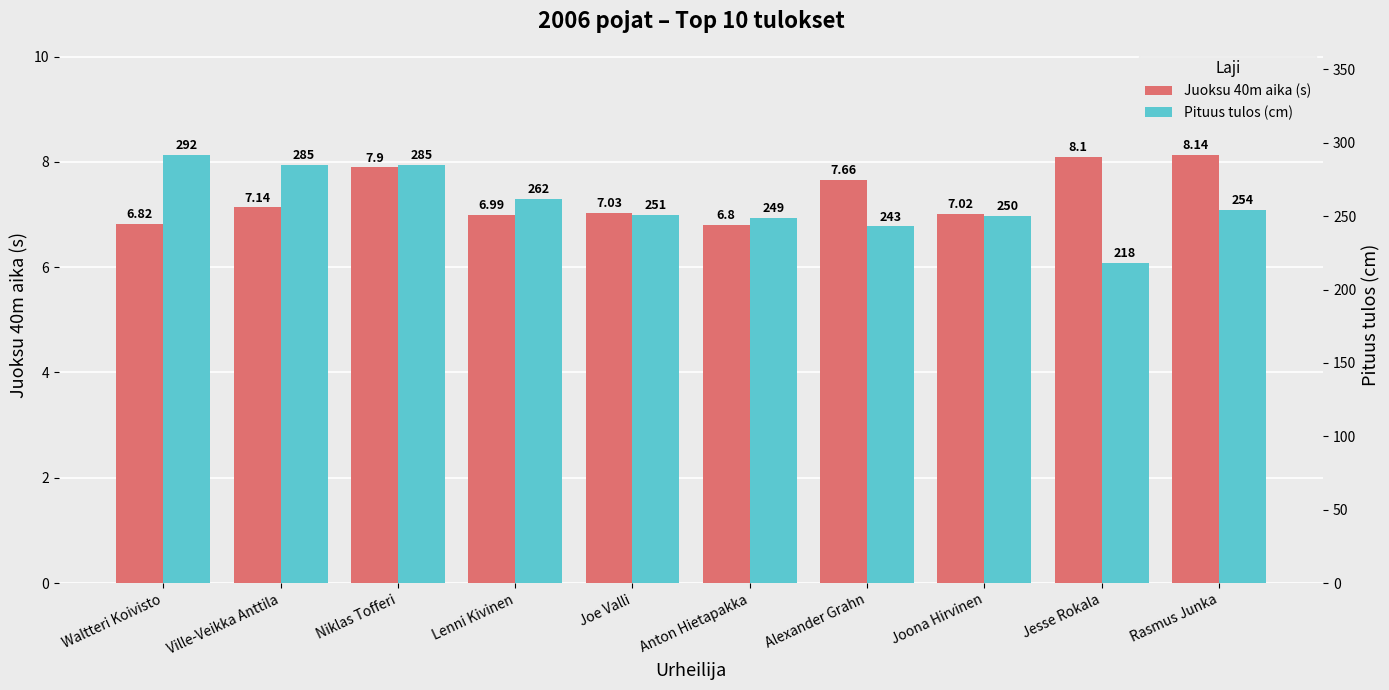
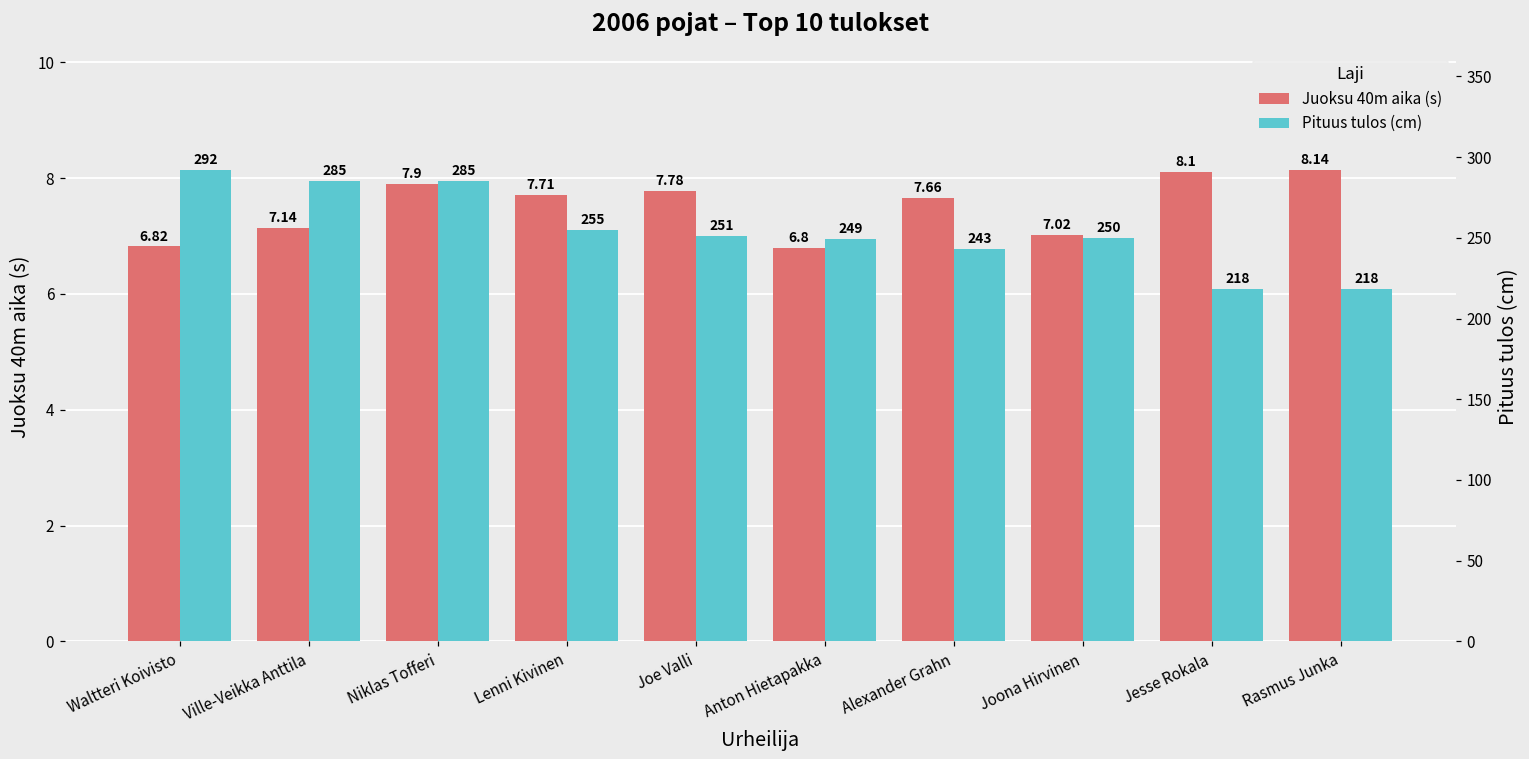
  {
    "Juoksu 40m aika (s)": {
      "Waltteri Koivisto": 6.82,
      "Ville-Veikka Anttila": 7.14,
      "Niklas Tofferi": 7.9,
-     "Lenni Kivinen": 6.99,
-     "Joe Valli": 7.03,
+     "Lenni Kivinen": 7.71,
+     "Joe Valli": 7.78,
      "Anton Hietapakka": 6.8,
      "Alexander Grahn": 7.66,
      "Joona Hirvinen": 7.02,
      "Jesse Rokala": 8.1,
      "Rasmus Junka": 8.14
    },
    "Pituus tulos (cm)": {
      "Waltteri Koivisto": 292,
      "Ville-Veikka Anttila": 285,
      "Niklas Tofferi": 285,
-     "Lenni Kivinen": 262,
+     "Lenni Kivinen": 255,
      "Joe Valli": 251,
      "Anton Hietapakka": 249,
      "Alexander Grahn": 243,
      "Joona Hirvinen": 250,
      "Jesse Rokala": 218,
-     "Rasmus Junka": 254
+     "Rasmus Junka": 218
    }
  }
